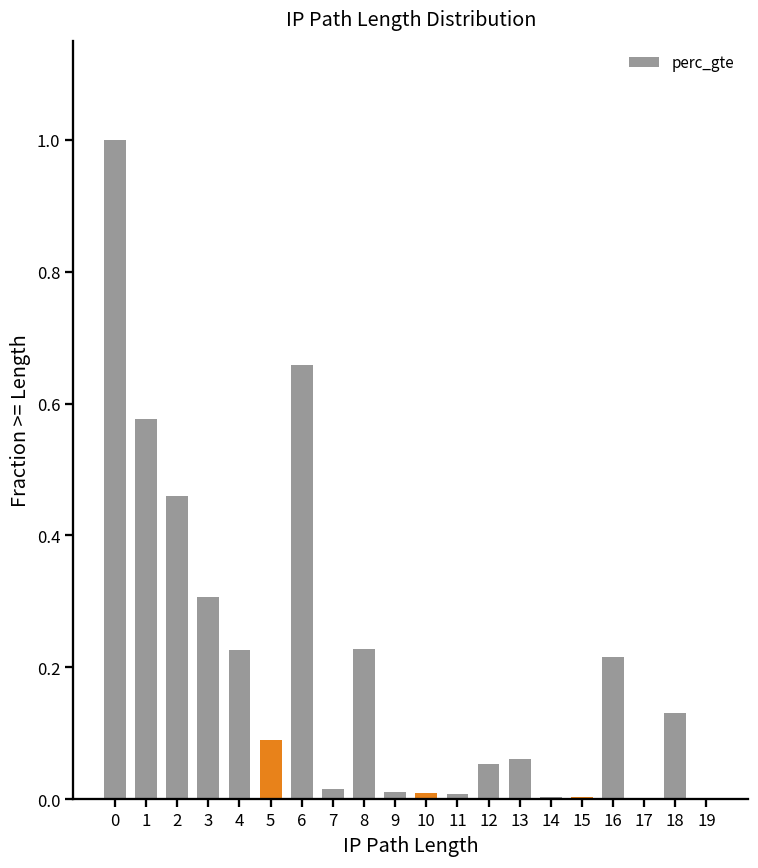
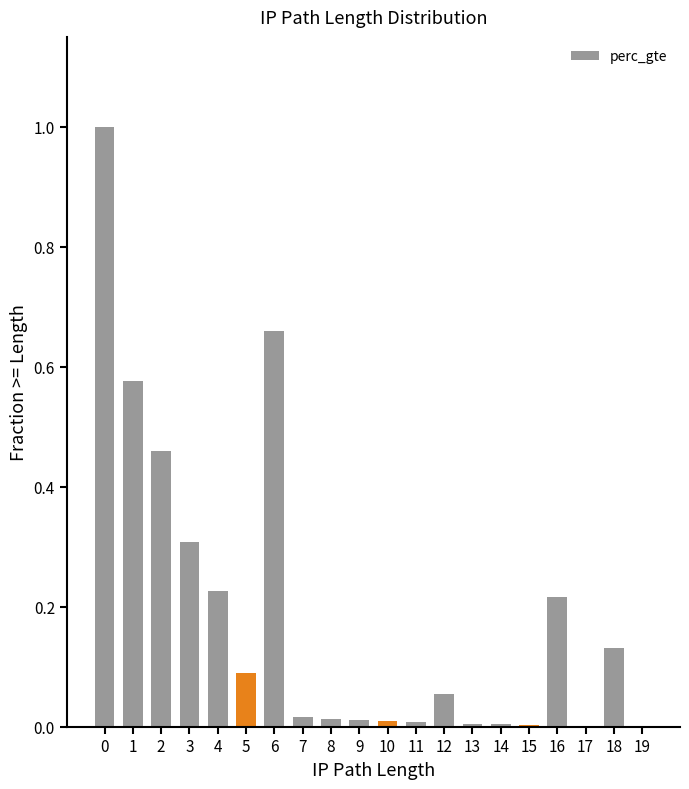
  {
    "0": 1.00,
    "1": 0.58,
    "2": 0.46,
    "3": 0.31,
    "4": 0.23,
    "5": 0.09,
    "6": 0.66,
    "7": 0.02,
-   "8": 0.23,
+   "8": 0.01,
    "9": 0.01,
    "10": 0.01,
    "11": 0.01,
    "12": 0.05,
-   "13": 0.06,
+   "13": 0.00,
    "16": 0.22,
    "18": 0.13
  }
